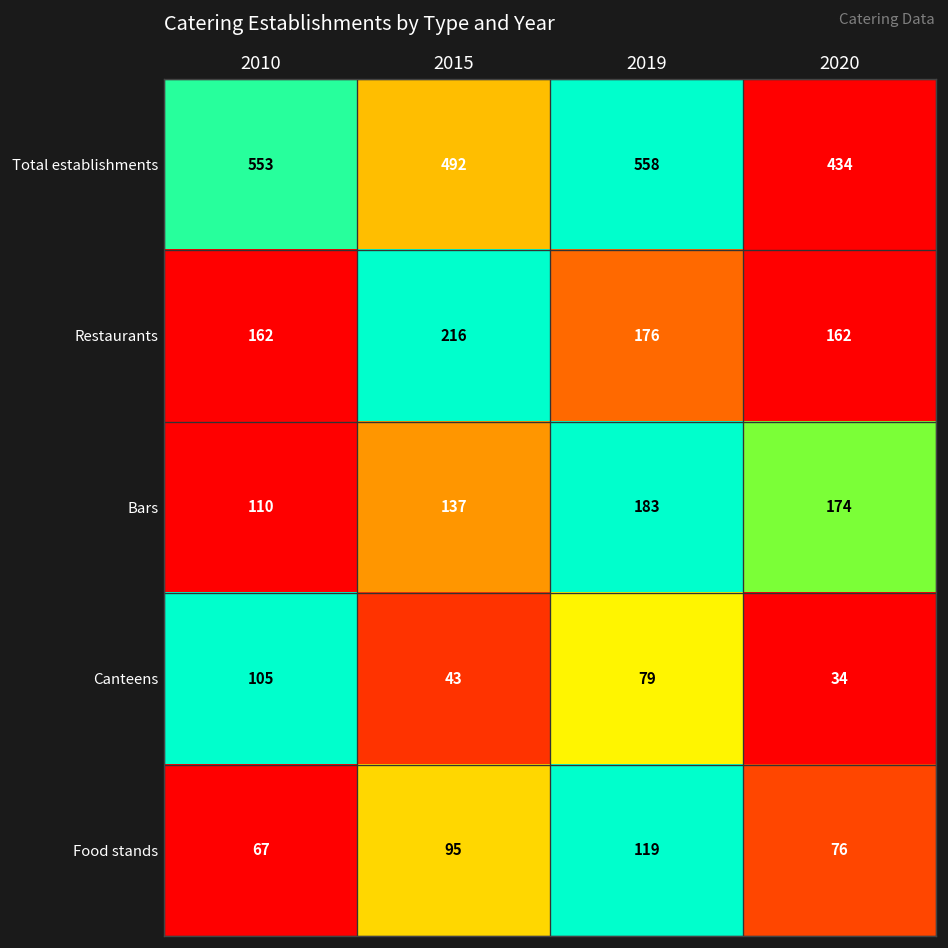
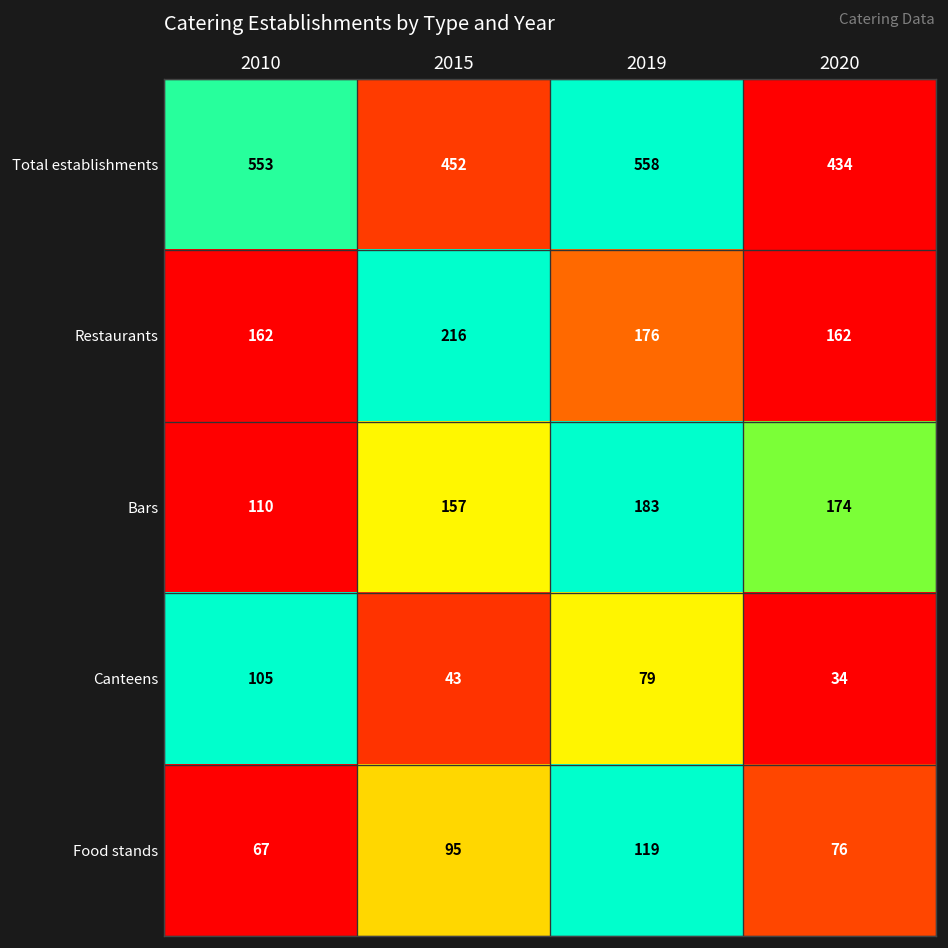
  {
    "Total establishments": {
      "2010": 553,
-     "2015": 492,
+     "2015": 452,
      "2019": 558,
      "2020": 434
    },
    "Restaurants": {
      "2010": 162,
      "2015": 216,
      "2019": 176,
      "2020": 162
    },
    "Bars": {
      "2010": 110,
-     "2015": 137,
+     "2015": 157,
      "2019": 183,
      "2020": 174
    },
    "Canteens": {
      "2010": 105,
      "2015": 43,
      "2019": 79,
      "2020": 34
    },
    "Food stands": {
      "2010": 67,
      "2015": 95,
      "2019": 119,
      "2020": 76
    }
  }
